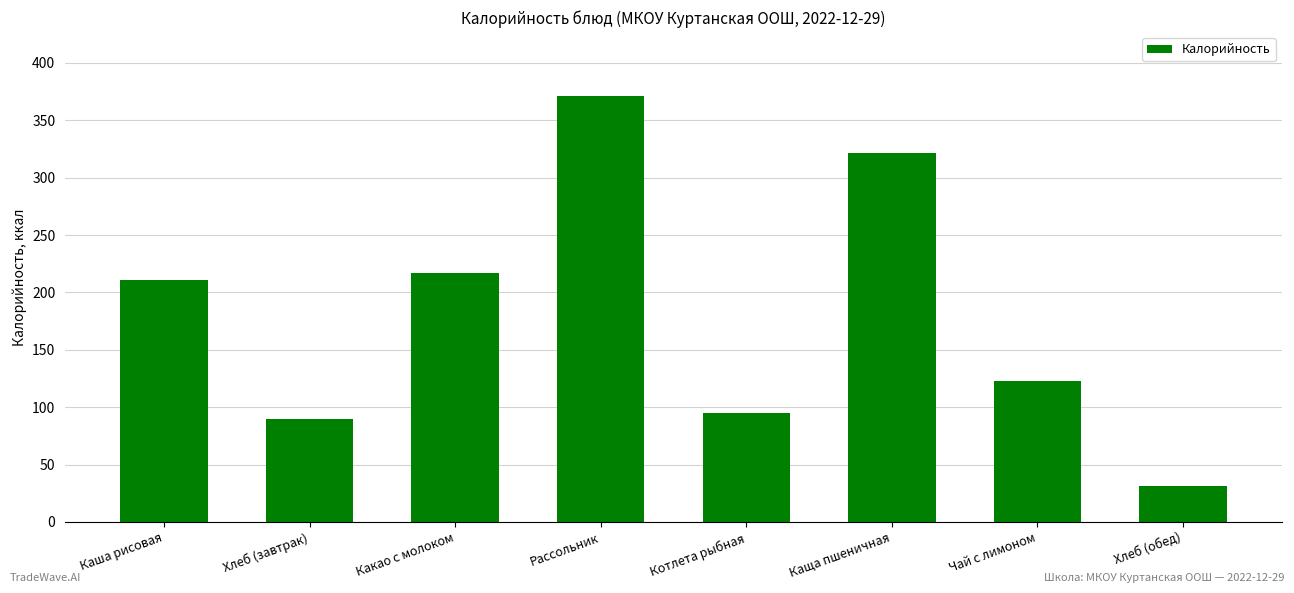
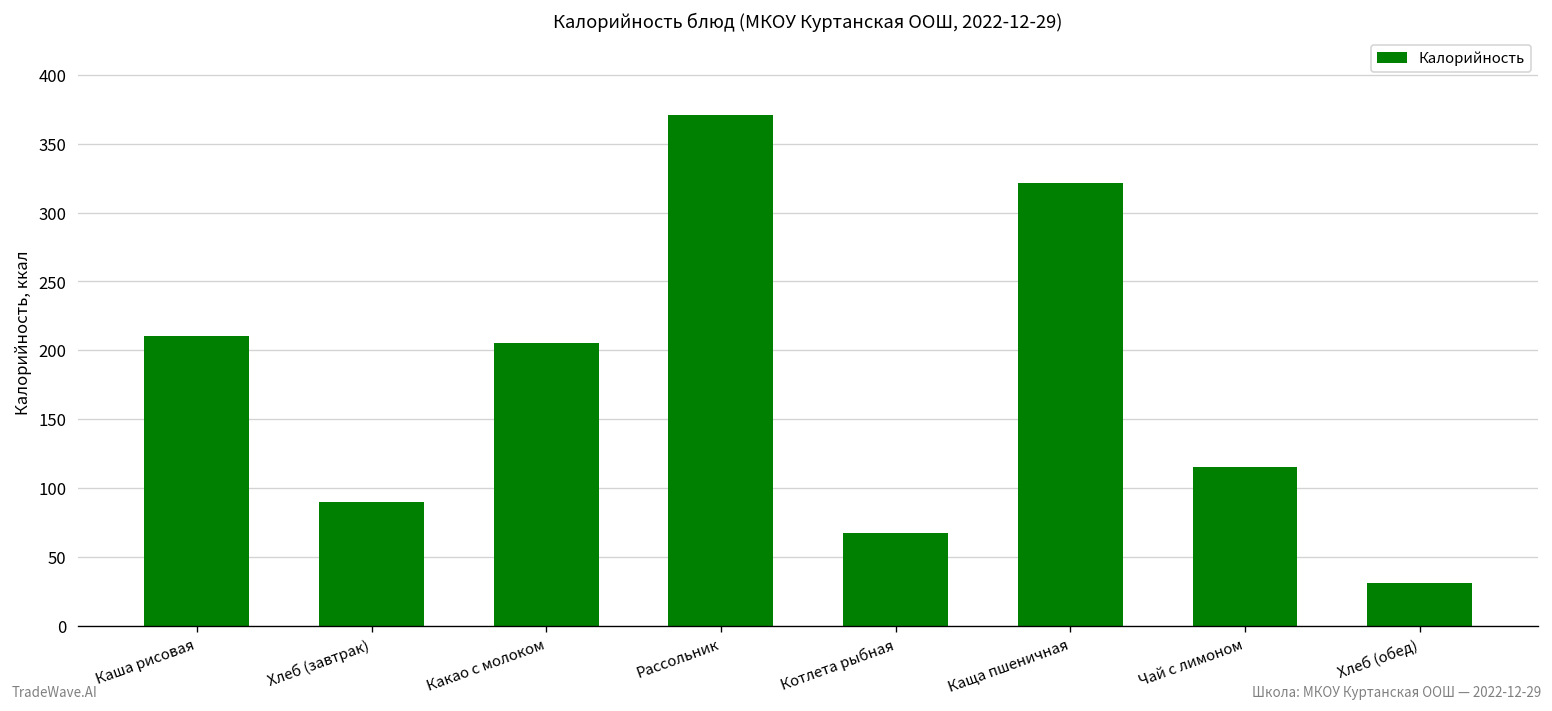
  {
    "Каша рисовая": 211,
    "Хлеб (завтрак)": 90,
-   "Какао с молоком": 217,
+   "Какао с молоком": 205,
    "Рассольник": 371,
-   "Котлета рыбная": 95,
+   "Котлета рыбная": 67,
    "Каща пшеничная": 321,
-   "Чай с лимоном": 123,
+   "Чай с лимоном": 115,
    "Хлеб (обед)": 31
  }
